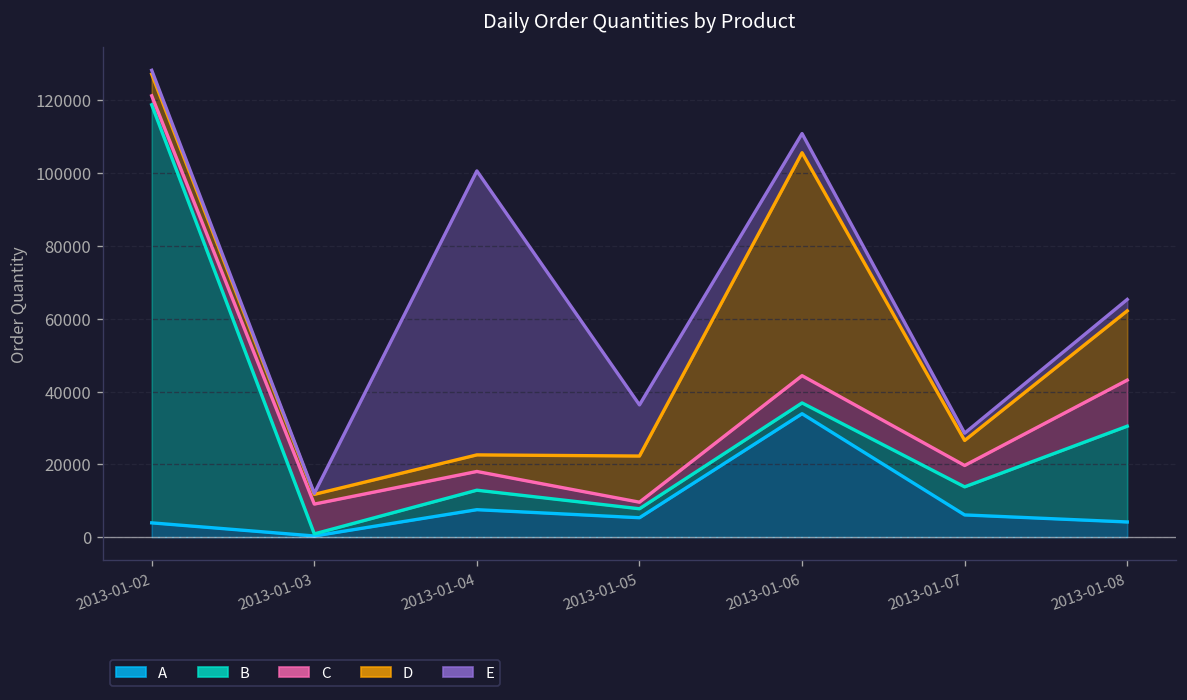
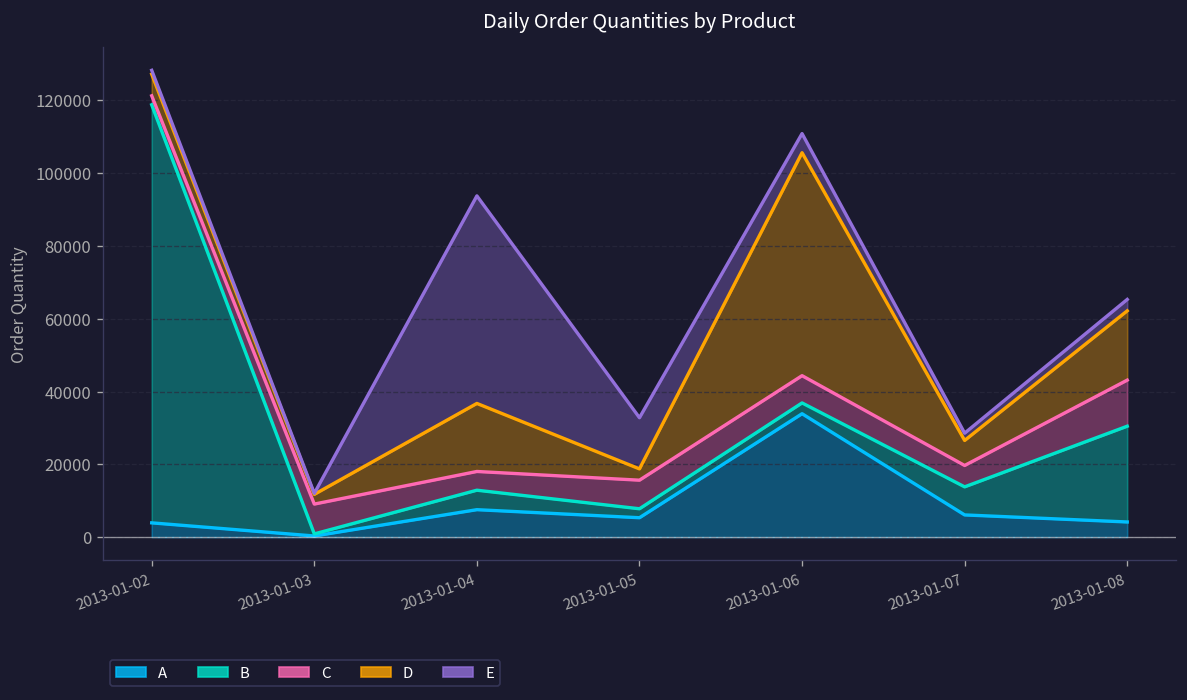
  {
    "C": {
      "2013-01-02": 2000,
      "2013-01-03": 8000,
      "2013-01-04": 5000,
-     "2013-01-05": 2000,
+     "2013-01-05": 8000,
      "2013-01-06": 7000,
      "2013-01-07": 6000,
      "2013-01-08": 13000
    },
    "D": {
      "2013-01-02": 6000,
-     "2013-01-04": 5000,
-     "2013-01-05": 13000,
+     "2013-01-04": 19000,
+     "2013-01-05": 3000,
      "2013-01-06": 61000,
      "2013-01-07": 7000,
      "2013-01-08": 19000
    },
    "E": {
      "2013-01-02": 1000,
-     "2013-01-04": 78000,
+     "2013-01-04": 57000,
      "2013-01-05": 14000,
      "2013-01-06": 5000,
      "2013-01-07": 2000,
      "2013-01-08": 3000
    }
  }
